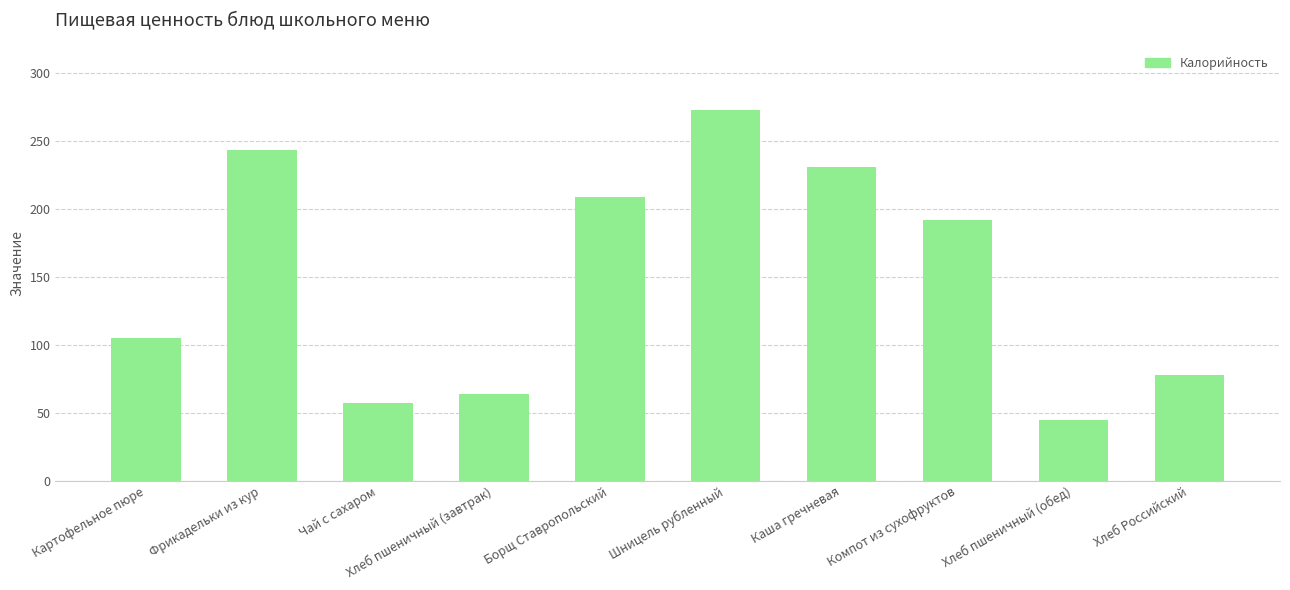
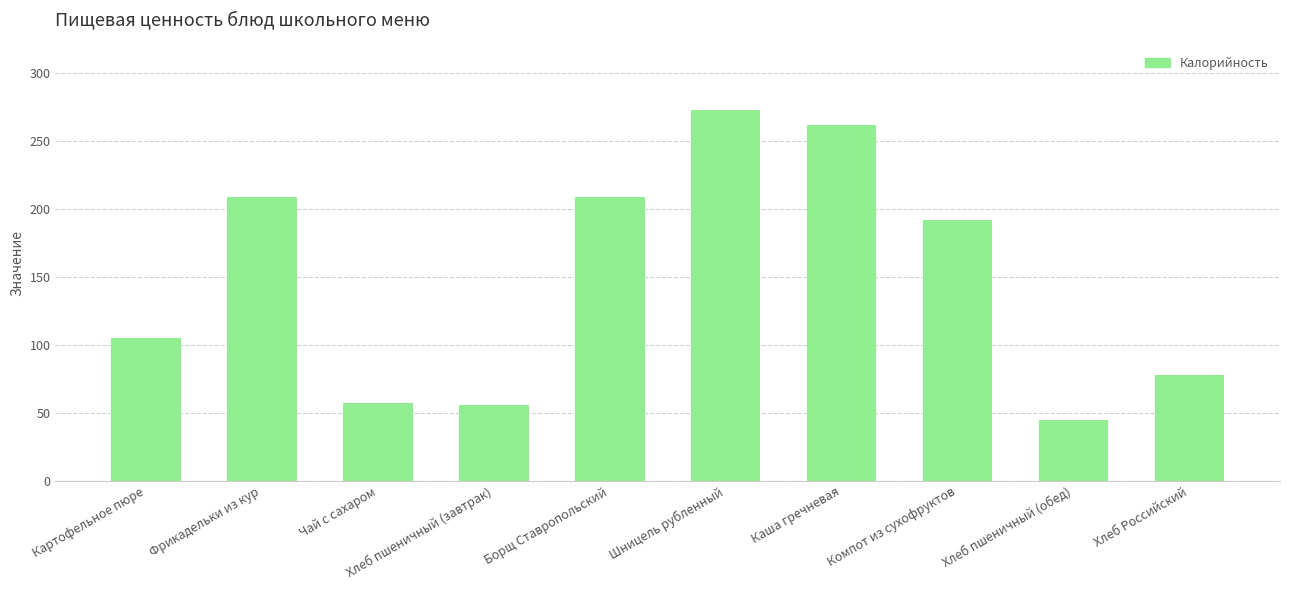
  {
    "Картофельное пюре": 105,
-   "Фрикадельки из кур": 243,
+   "Фрикадельки из кур": 209,
    "Чай с сахаром": 57,
-   "Хлеб пшеничный (завтрак)": 64,
+   "Хлеб пшеничный (завтрак)": 56,
    "Борщ Ставропольский": 209,
    "Шницель рубленный": 273,
-   "Каша гречневая": 231,
+   "Каша гречневая": 262,
    "Компот из сухофруктов": 192,
    "Хлеб пшеничный (обед)": 45,
    "Хлеб Российский": 78
  }
